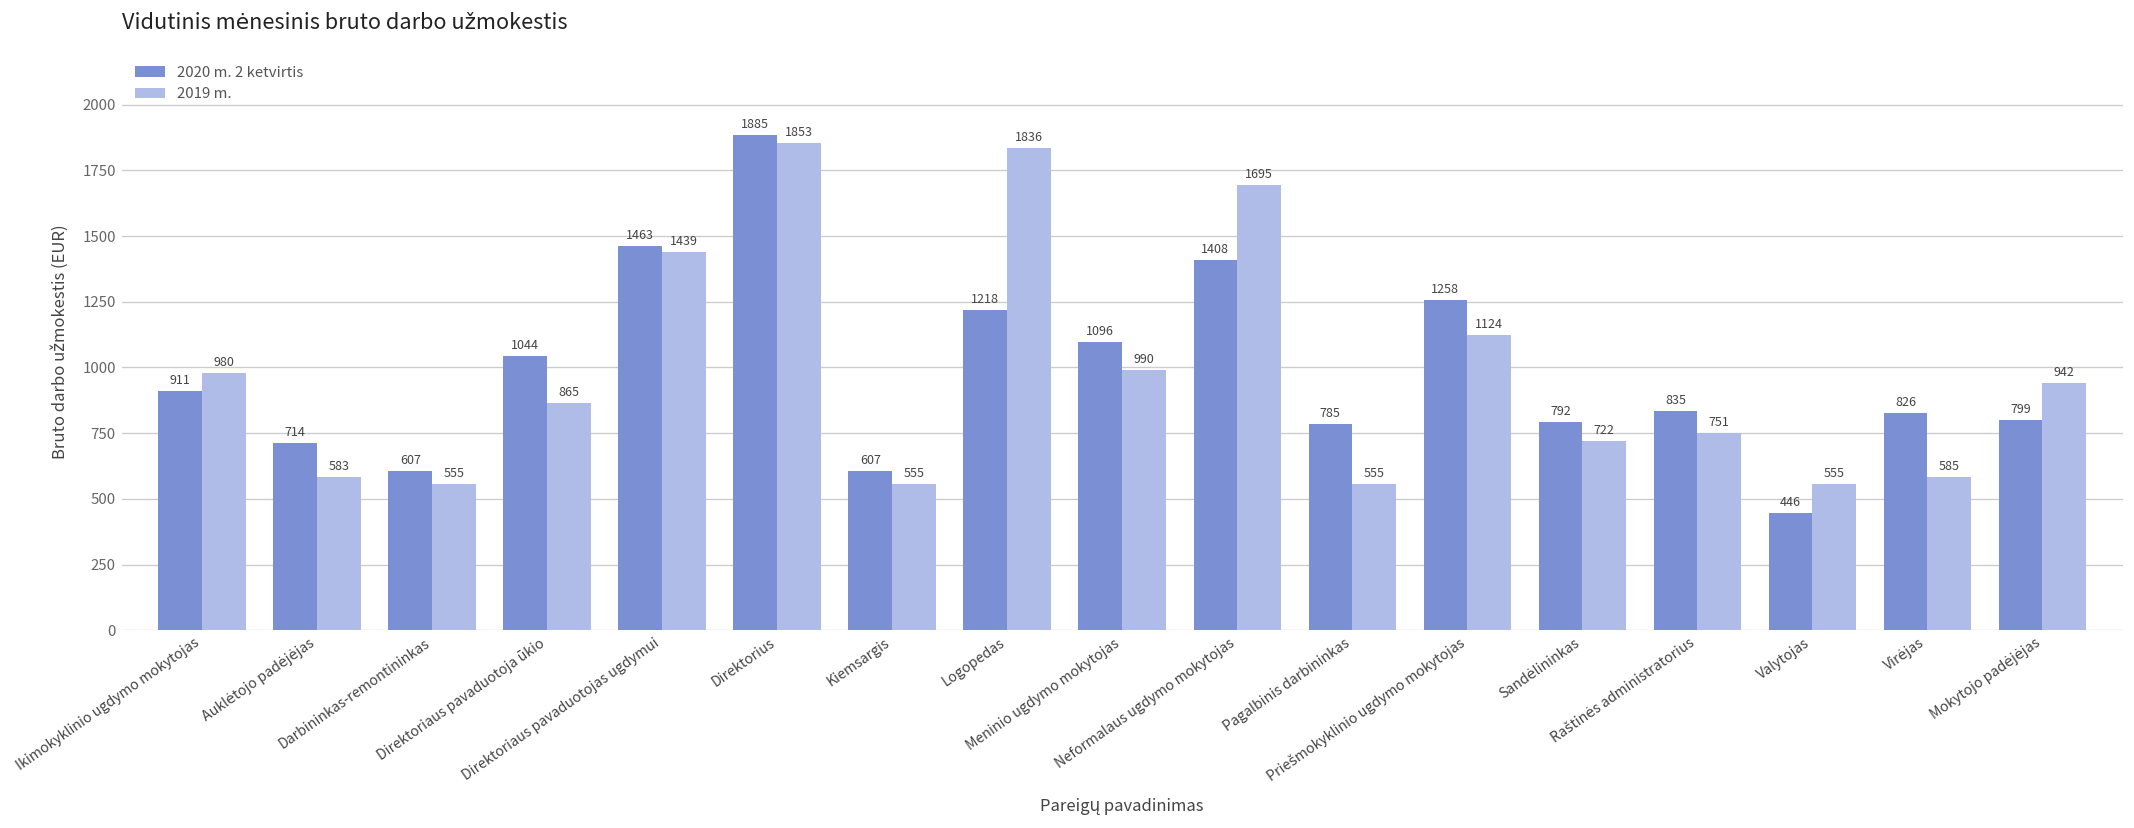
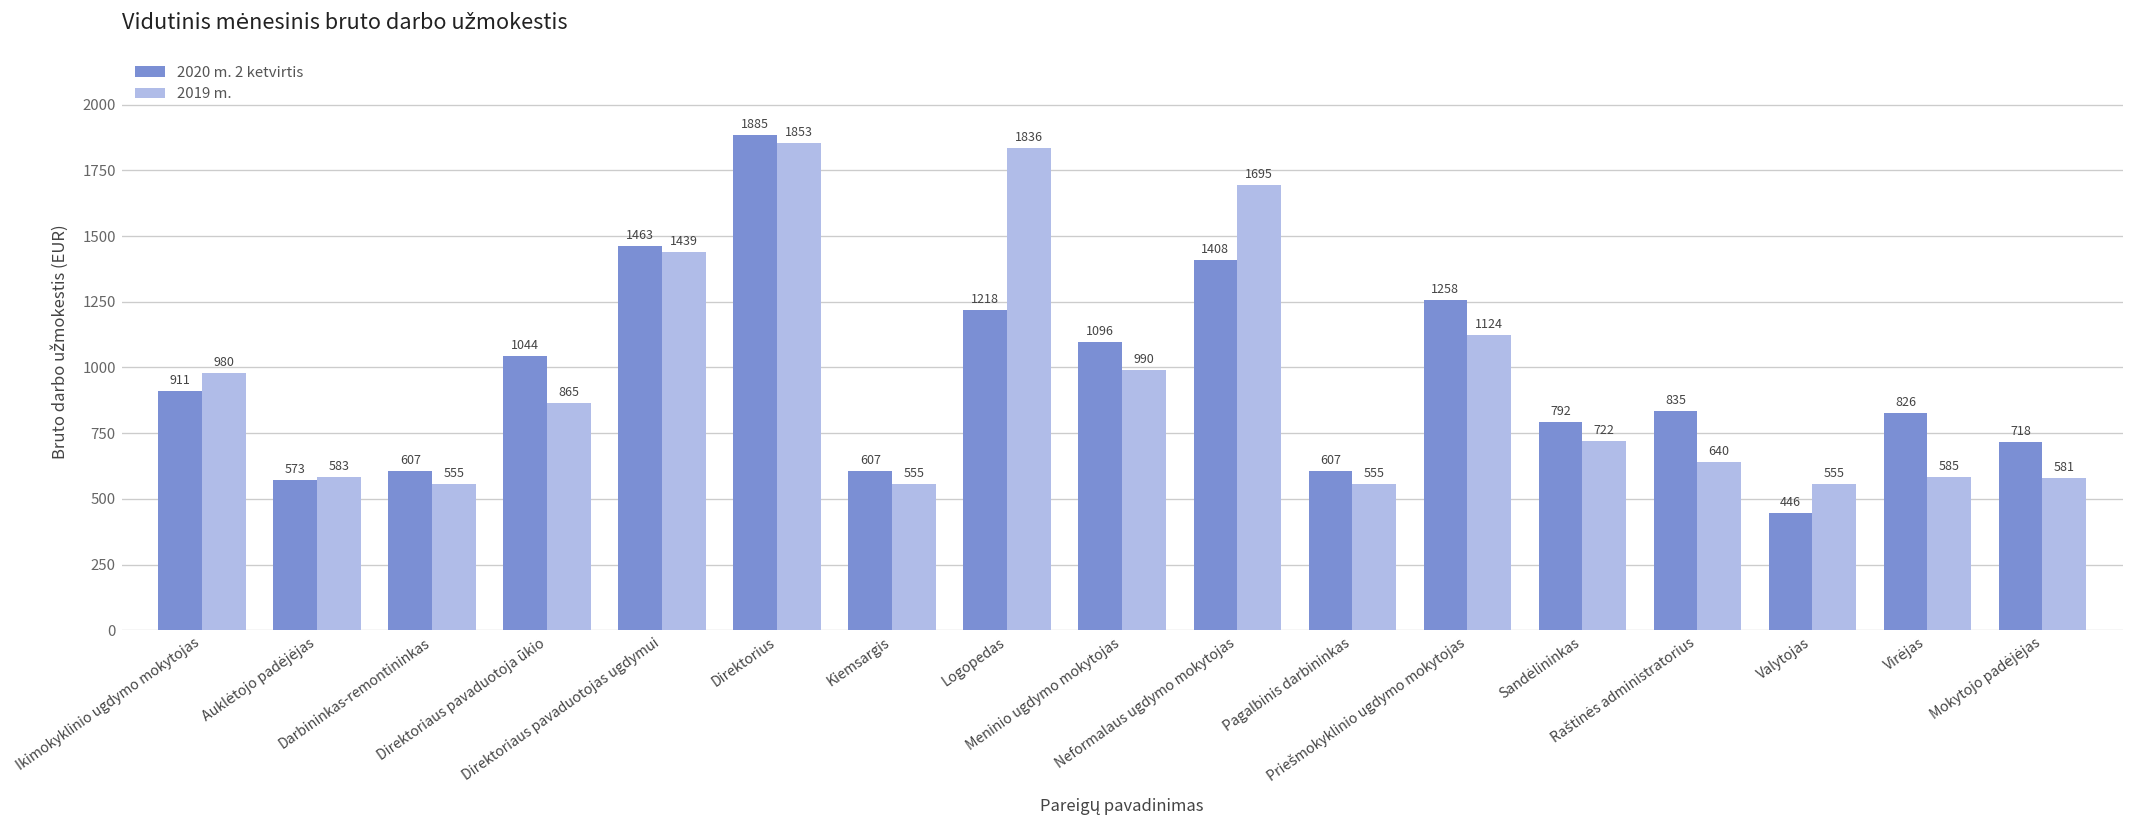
  {
    "2020 m. 2 ketvirtis": {
      "Ikimokyklinio ugdymo mokytojas": 911,
-     "Auklėtojo padėjėjas": 714,
+     "Auklėtojo padėjėjas": 573,
      "Darbininkas-remontininkas": 607,
      "Direktoriaus pavaduotoja ūkio": 1044,
      "Direktoriaus pavaduotojas ugdymui": 1463,
      "Direktorius": 1885,
      "Kiemsargis": 607,
      "Logopedas": 1218,
      "Meninio ugdymo mokytojas": 1096,
      "Neformalaus ugdymo mokytojas": 1408,
-     "Pagalbinis darbininkas": 785,
+     "Pagalbinis darbininkas": 607,
      "Priešmokyklinio ugdymo mokytojas": 1258,
      "Sandėlininkas": 792,
      "Raštinės administratorius": 835,
      "Valytojas": 446,
      "Virėjas": 826,
-     "Mokytojo padėjėjas": 799
+     "Mokytojo padėjėjas": 718
    },
    "2019 m.": {
      "Ikimokyklinio ugdymo mokytojas": 980,
      "Auklėtojo padėjėjas": 583,
      "Darbininkas-remontininkas": 555,
      "Direktoriaus pavaduotoja ūkio": 865,
      "Direktoriaus pavaduotojas ugdymui": 1439,
      "Direktorius": 1853,
      "Kiemsargis": 555,
      "Logopedas": 1836,
      "Meninio ugdymo mokytojas": 990,
      "Neformalaus ugdymo mokytojas": 1695,
      "Pagalbinis darbininkas": 555,
      "Priešmokyklinio ugdymo mokytojas": 1124,
      "Sandėlininkas": 722,
-     "Raštinės administratorius": 751,
+     "Raštinės administratorius": 640,
      "Valytojas": 555,
      "Virėjas": 585,
-     "Mokytojo padėjėjas": 942
+     "Mokytojo padėjėjas": 581
    }
  }
